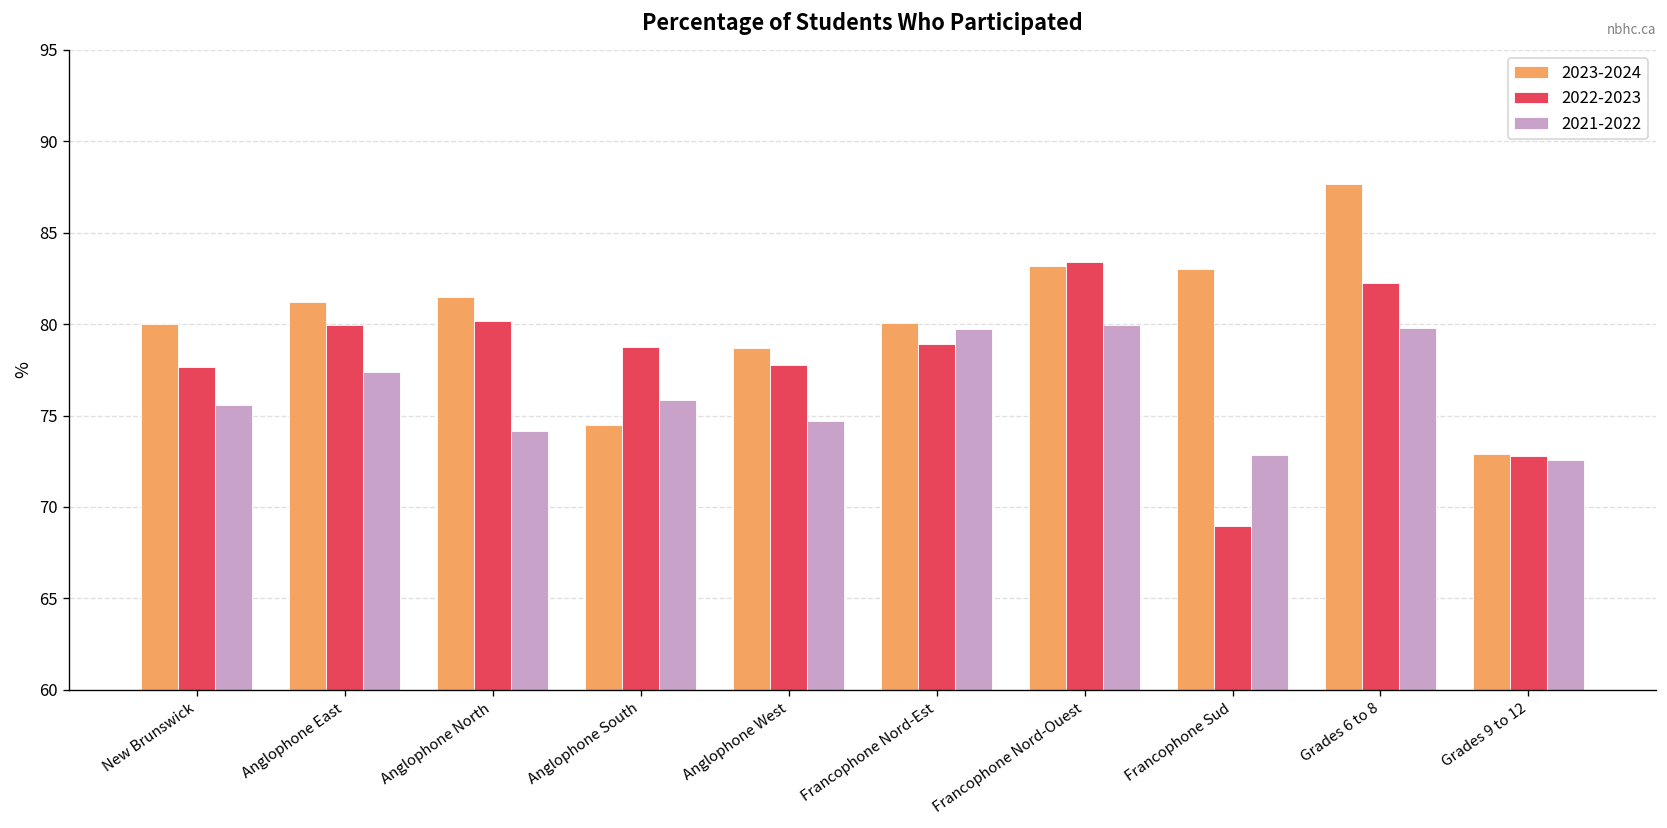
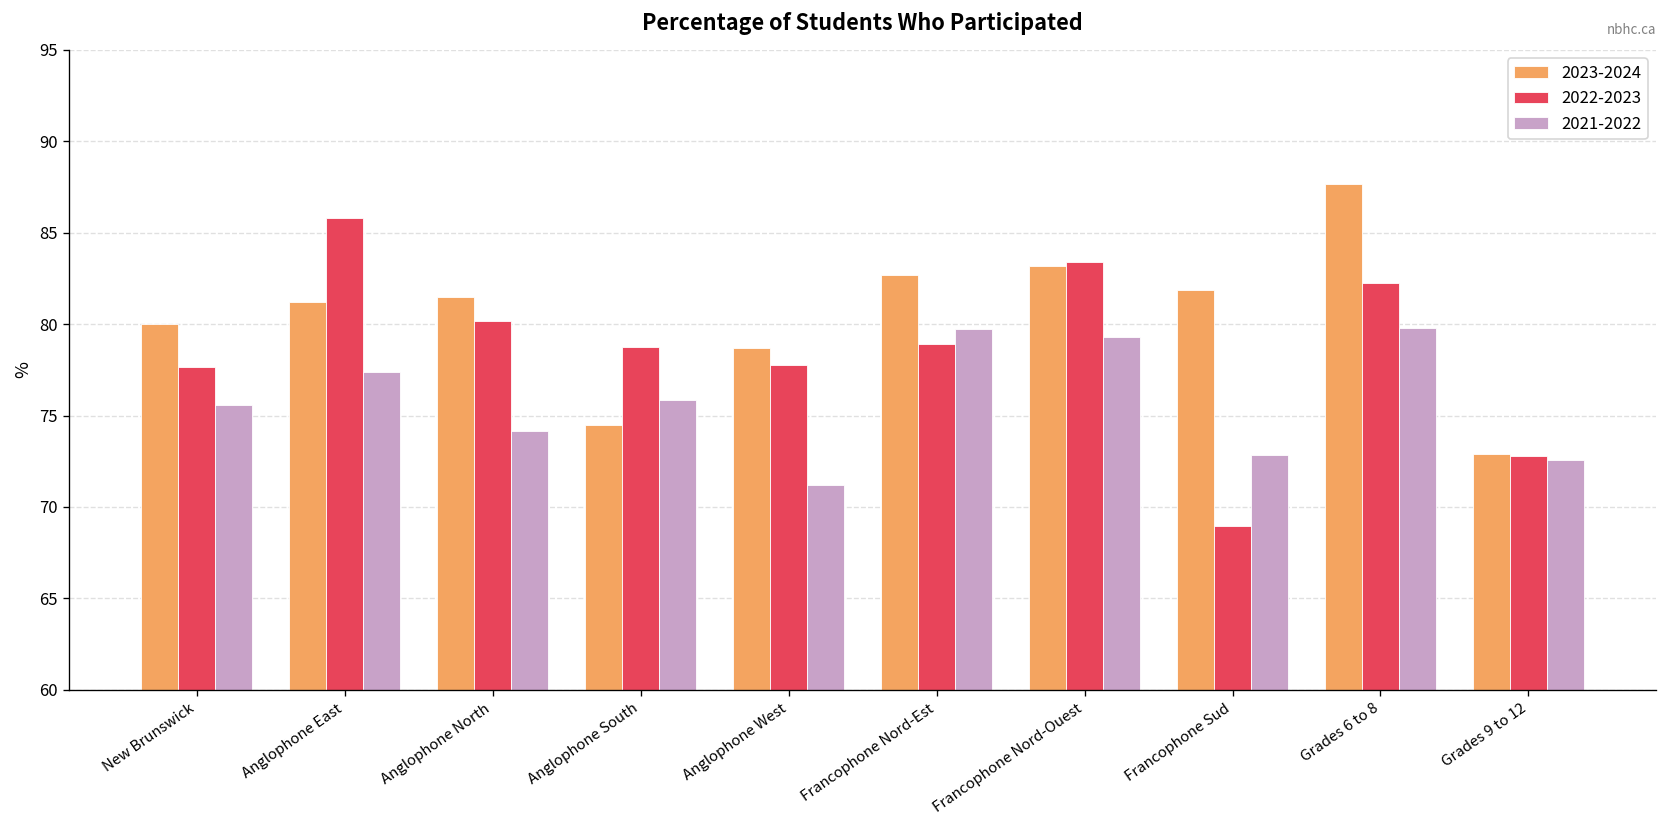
  {
    "2023-2024": {
      "New Brunswick": 80.0,
      "Anglophone East": 81.2,
      "Anglophone North": 81.5,
      "Anglophone South": 74.5,
      "Anglophone West": 78.7,
-     "Francophone Nord-Est": 80.1,
+     "Francophone Nord-Est": 82.7,
      "Francophone Nord-Ouest": 83.2,
-     "Francophone Sud": 83.0,
+     "Francophone Sud": 81.9,
      "Grades 6 to 8": 87.7,
      "Grades 9 to 12": 72.9
    },
    "2022-2023": {
      "New Brunswick": 77.7,
-     "Anglophone East": 79.9,
+     "Anglophone East": 85.8,
      "Anglophone North": 80.2,
      "Anglophone South": 78.8,
      "Anglophone West": 77.8,
      "Francophone Nord-Est": 78.9,
      "Francophone Nord-Ouest": 83.4,
      "Francophone Sud": 68.9,
      "Grades 6 to 8": 82.2,
      "Grades 9 to 12": 72.8
    },
    "2021-2022": {
      "New Brunswick": 75.6,
      "Anglophone East": 77.4,
      "Anglophone North": 74.2,
      "Anglophone South": 75.9,
-     "Anglophone West": 74.7,
+     "Anglophone West": 71.2,
      "Francophone Nord-Est": 79.7,
-     "Francophone Nord-Ouest": 80.0,
+     "Francophone Nord-Ouest": 79.3,
      "Francophone Sud": 72.8,
      "Grades 6 to 8": 79.8,
      "Grades 9 to 12": 72.6
    }
  }
